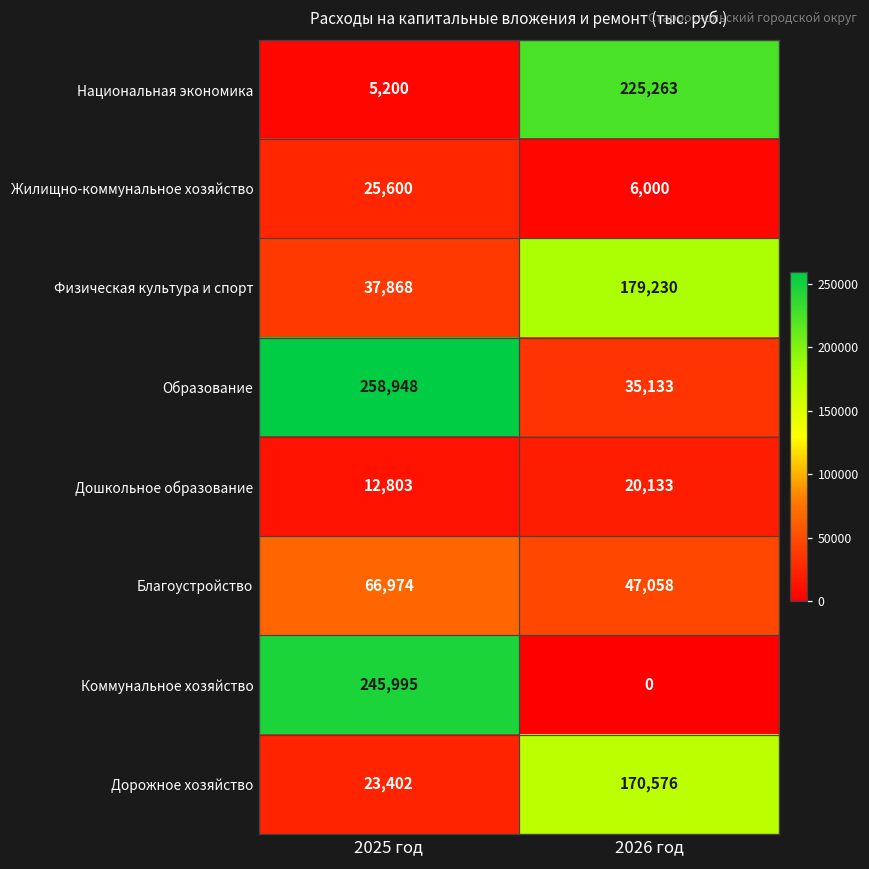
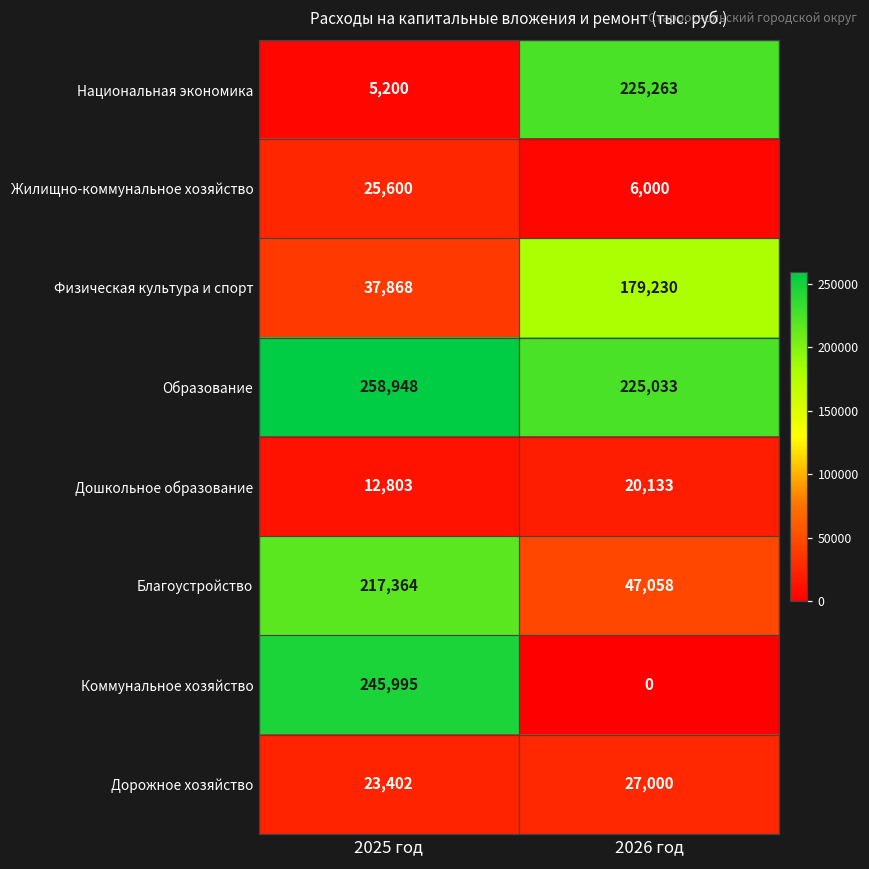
  {
    "Национальная экономика": {
      "2025 год": "5,200",
      "2026 год": "225,263"
    },
    "Жилищно-коммунальное хозяйство": {
      "2025 год": "25,600",
      "2026 год": "6,000"
    },
    "Физическая культура и спорт": {
      "2025 год": "37,868",
      "2026 год": "179,230"
    },
    "Образование": {
      "2025 год": "258,948",
-     "2026 год": "35,133"
+     "2026 год": "225,033"
    },
    "Дошкольное образование": {
      "2025 год": "12,803",
      "2026 год": "20,133"
    },
    "Благоустройство": {
-     "2025 год": "66,974",
+     "2025 год": "217,364",
      "2026 год": "47,058"
    },
    "Коммунальное хозяйство": {
      "2025 год": "245,995",
      "2026 год": "0"
    },
    "Дорожное хозяйство": {
      "2025 год": "23,402",
-     "2026 год": "170,576"
+     "2026 год": "27,000"
    }
  }
